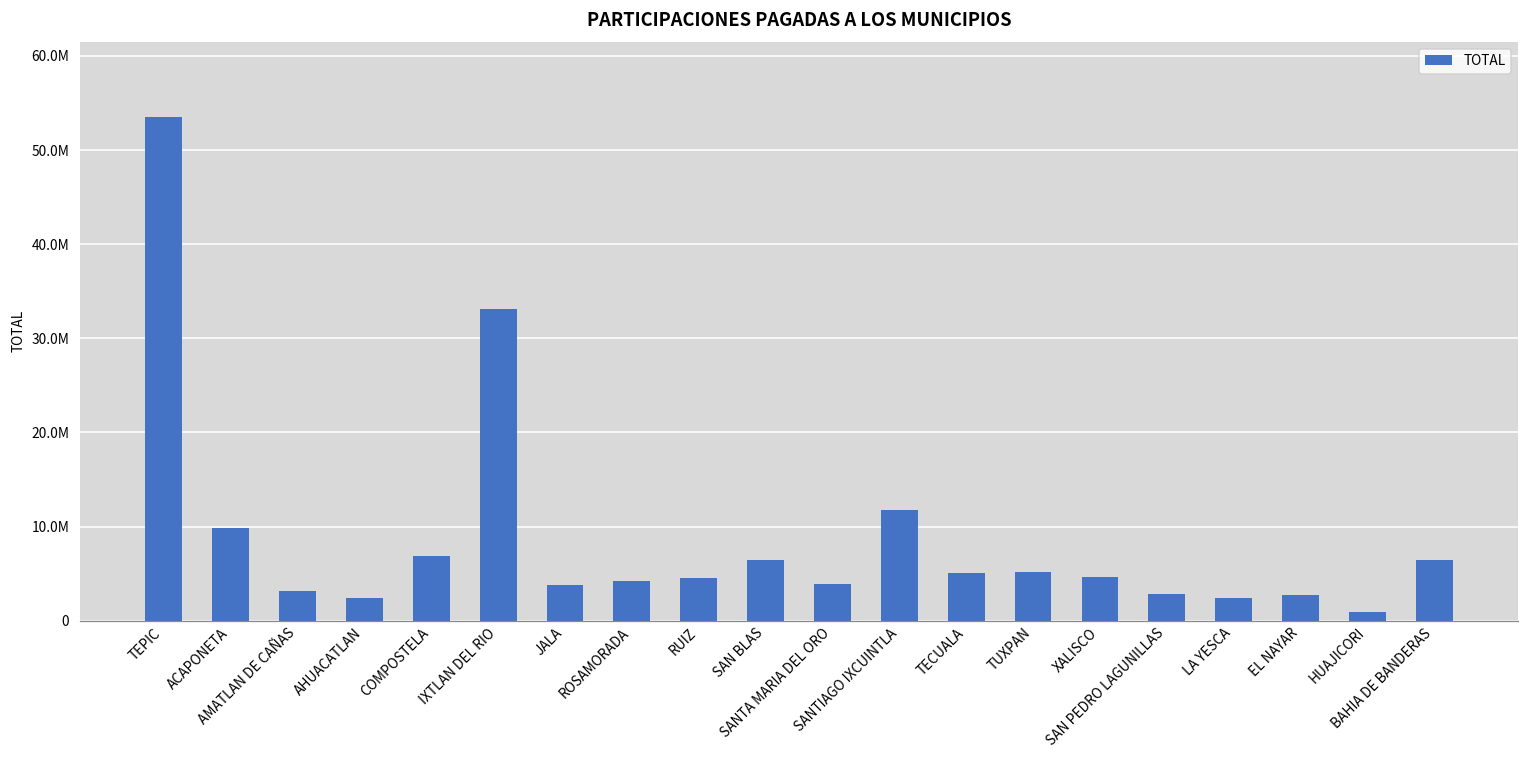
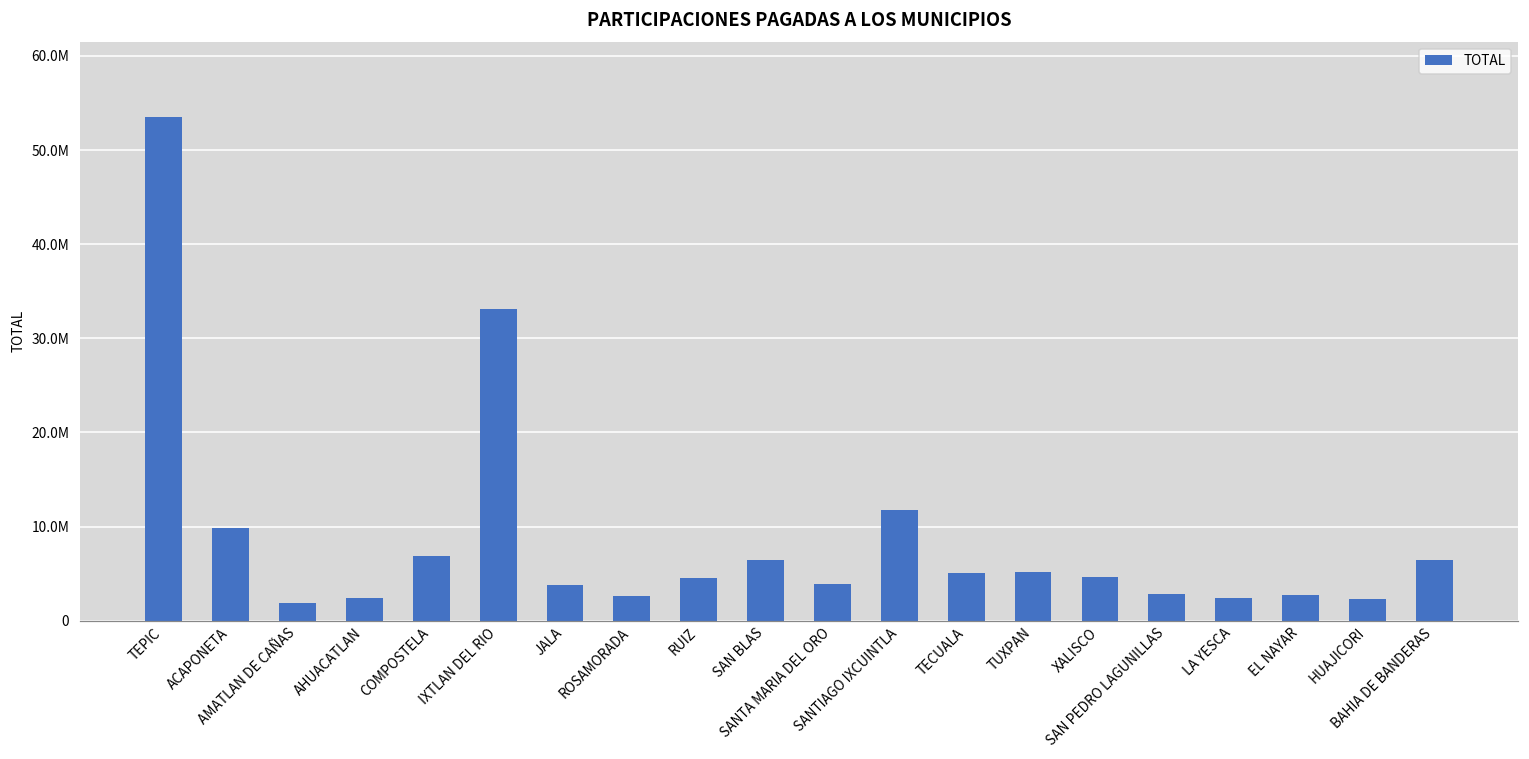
  {
    "TEPIC": 53000000,
    "ACAPONETA": 10000000,
-   "AMATLAN DE CAÑAS": 3000000,
+   "AMATLAN DE CAÑAS": 2000000,
    "AHUACATLAN": 2000000,
    "COMPOSTELA": 7000000,
    "IXTLAN DEL RIO": 33000000,
    "JALA": 4000000,
-   "ROSAMORADA": 4000000,
+   "ROSAMORADA": 3000000,
    "RUIZ": 5000000,
    "SAN BLAS": 6000000,
    "SANTA MARIA DEL ORO": 4000000,
    "SANTIAGO IXCUINTLA": 12000000,
    "TECUALA": 5000000,
    "TUXPAN": 5000000,
    "XALISCO": 5000000,
    "SAN PEDRO LAGUNILLAS": 3000000,
    "LA YESCA": 2000000,
    "EL NAYAR": 3000000,
-   "HUAJICORI": 1000000,
+   "HUAJICORI": 2000000,
    "BAHIA DE BANDERAS": 6000000
  }
